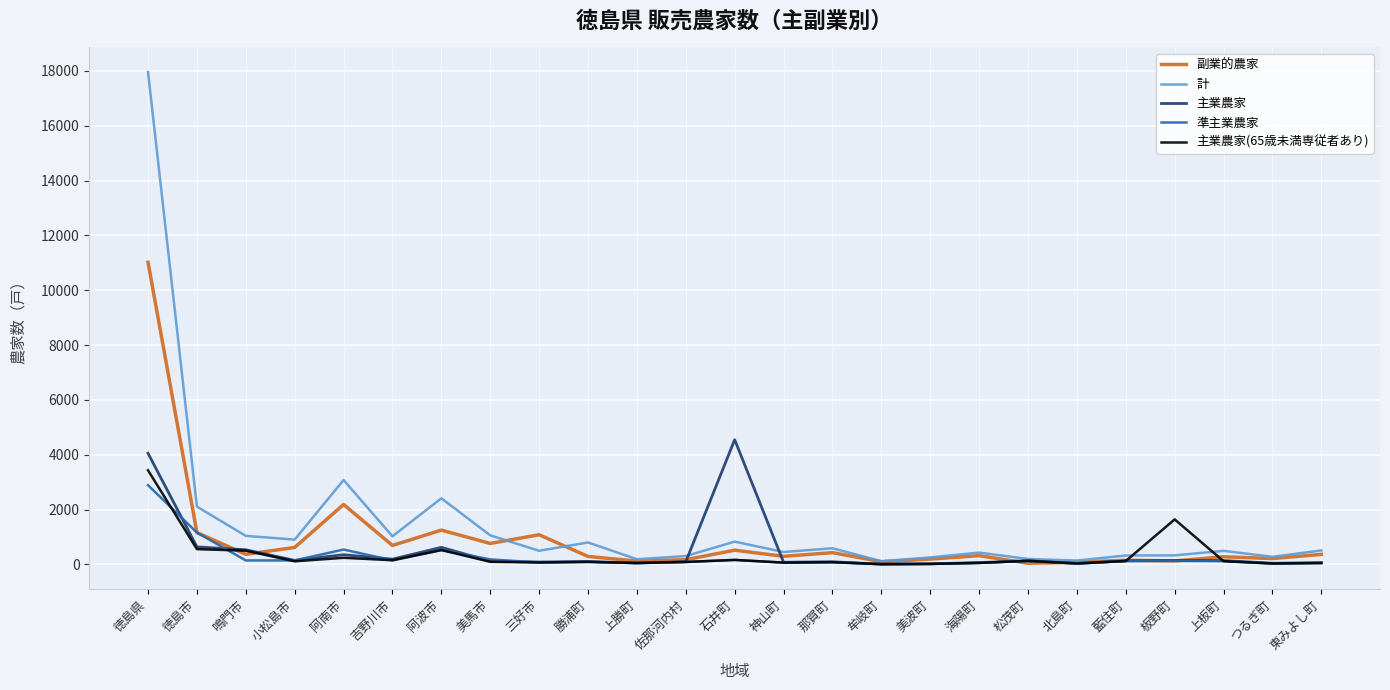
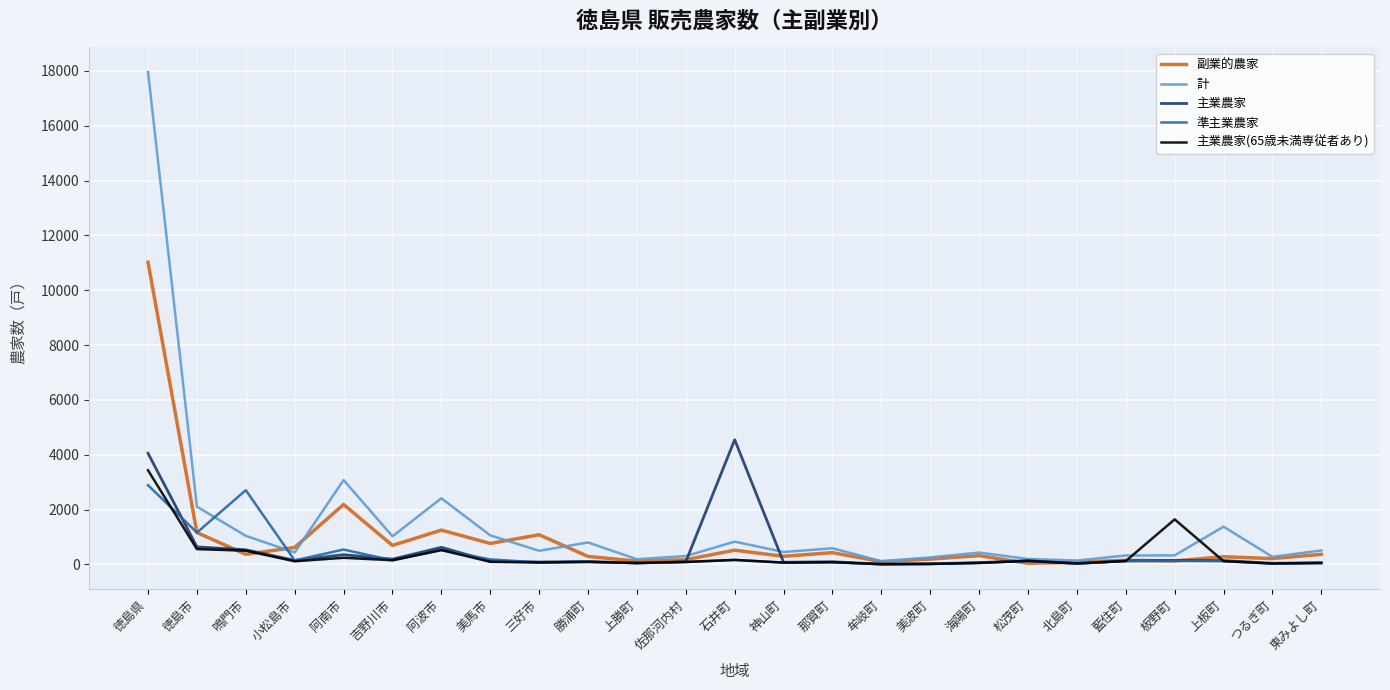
  {
    "副業的農家": {
      "徳島県": 11000,
      "鳴門市": 400,
      "小松島市": 600,
      "阿南市": 2200,
      "吉野川市": 700,
      "阿波市": 1200,
      "美馬市": 800,
      "三好市": 1100,
      "勝浦町": 300,
      "石井町": 500,
      "神山町": 300,
      "那賀町": 400,
      "海陽町": 300,
      "上板町": 300,
      "東みよし町": 400
    },
    "計": {
      "徳島県": 18000,
      "徳島市": 2100,
      "鳴門市": 1000,
-     "小松島市": 900,
+     "小松島市": 400,
      "阿南市": 3100,
      "吉野川市": 1000,
      "阿波市": 2400,
      "美馬市": 1100,
      "三好市": 500,
      "勝浦町": 800,
      "佐那河内村": 300,
      "石井町": 800,
      "神山町": 400,
      "那賀町": 600,
      "海陽町": 400,
      "藍住町": 300,
      "板野町": 300,
-     "上板町": 500,
+     "上板町": 1400,
      "東みよし町": 500
    },
    "主業農家": {
      "徳島県": 4100,
      "阿南市": 400,
      "阿波市": 600,
      "石井町": 4500
    },
    "準主業農家": {
      "徳島県": 2900,
-     "鳴門市": 100,
+     "鳴門市": 2700,
      "阿南市": 500
    },
    "主業農家(65歳未満専従者あり)": {
      "徳島県": 3400,
      "阿南市": 200,
      "板野町": 1600
    }
  }
